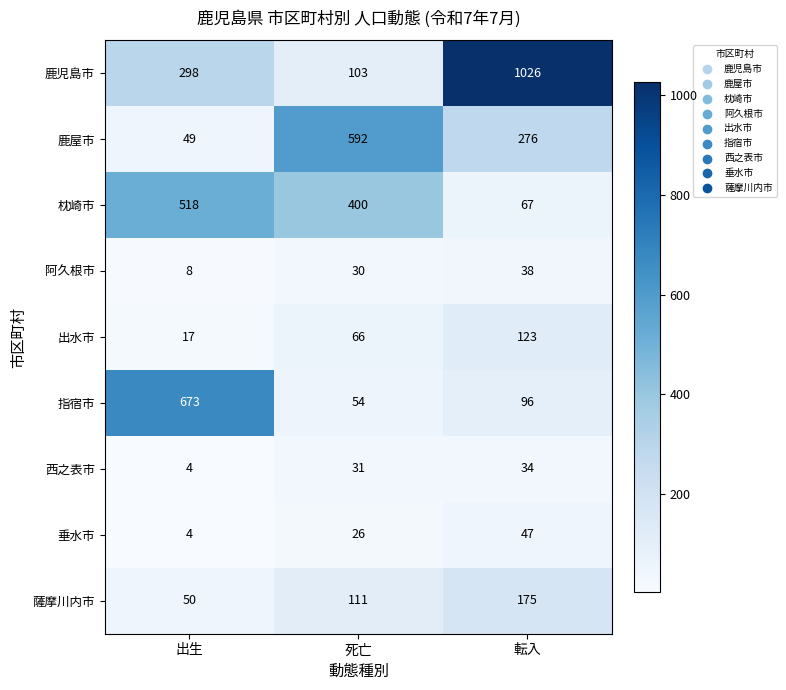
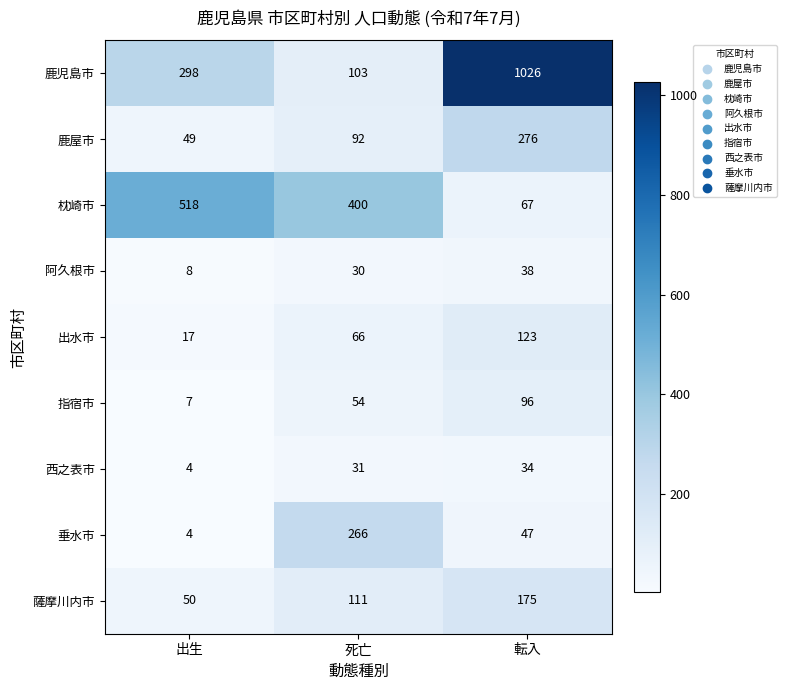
  {
    "鹿児島市": {
      "出生": 298,
      "死亡": 103,
      "転入": 1026
    },
    "鹿屋市": {
      "出生": 49,
-     "死亡": 592,
+     "死亡": 92,
      "転入": 276
    },
    "枕崎市": {
      "出生": 518,
      "死亡": 400,
      "転入": 67
    },
    "阿久根市": {
      "出生": 8,
      "死亡": 30,
      "転入": 38
    },
    "出水市": {
      "出生": 17,
      "死亡": 66,
      "転入": 123
    },
    "指宿市": {
-     "出生": 673,
+     "出生": 7,
      "死亡": 54,
      "転入": 96
    },
    "西之表市": {
      "出生": 4,
      "死亡": 31,
      "転入": 34
    },
    "垂水市": {
      "出生": 4,
-     "死亡": 26,
+     "死亡": 266,
      "転入": 47
    },
    "薩摩川内市": {
      "出生": 50,
      "死亡": 111,
      "転入": 175
    }
  }
